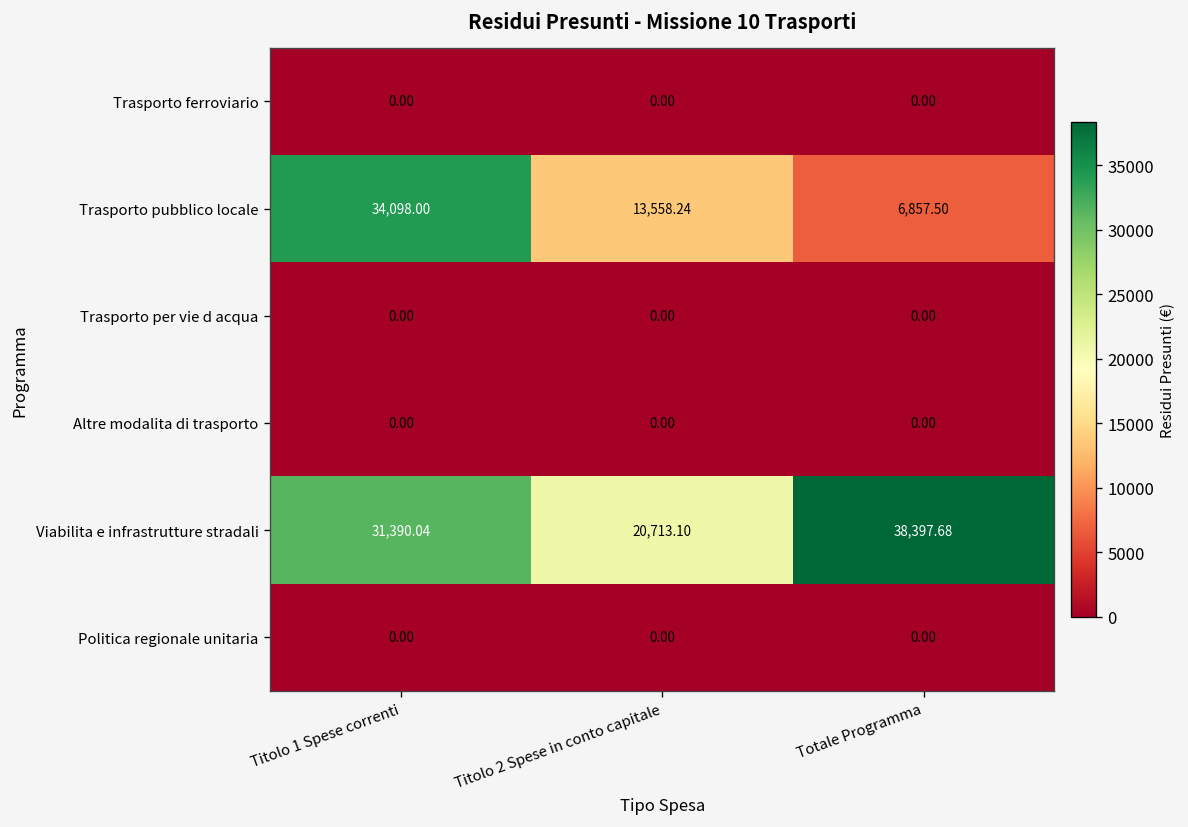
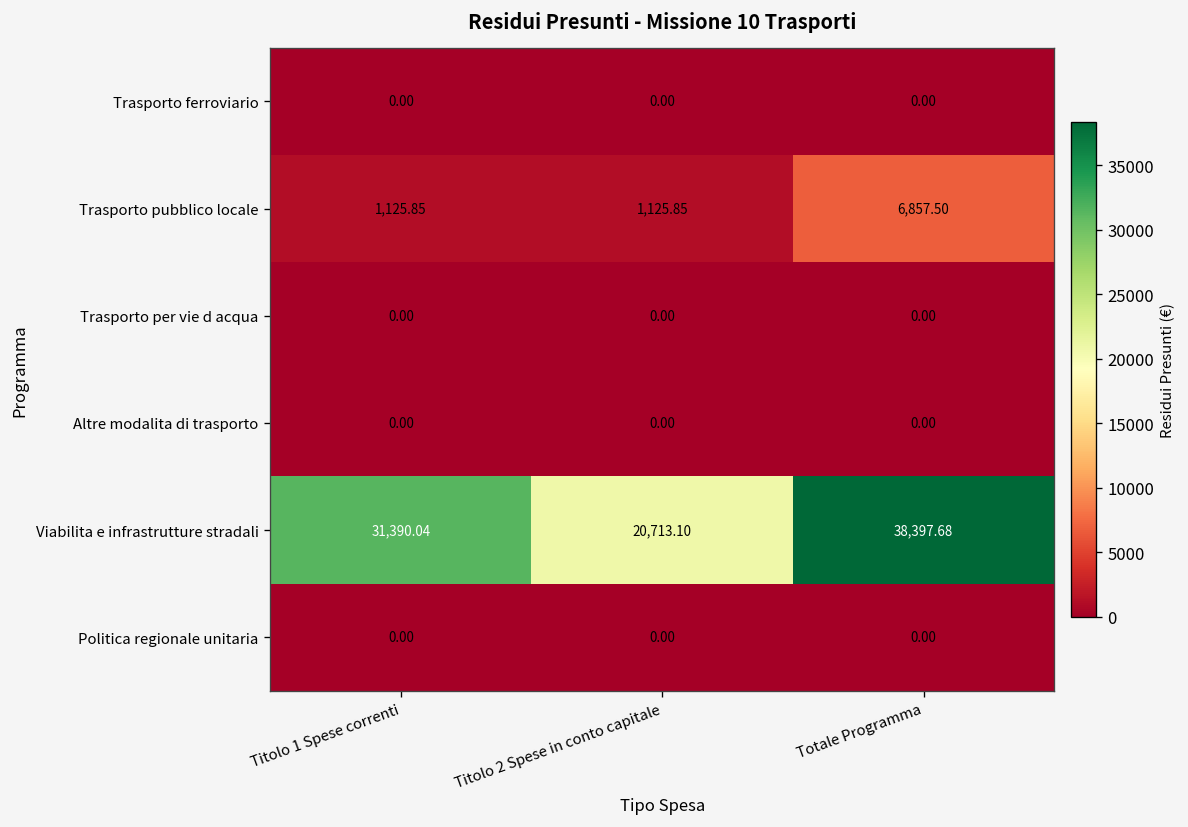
  {
    "Trasporto ferroviario": {
      "Titolo 1 Spese correnti": "0.00",
      "Titolo 2 Spese in conto capitale": "0.00",
      "Totale Programma": "0.00"
    },
    "Trasporto pubblico locale": {
-     "Titolo 1 Spese correnti": "34,098.00",
-     "Titolo 2 Spese in conto capitale": "13,558.24",
+     "Titolo 1 Spese correnti": "1,125.85",
+     "Titolo 2 Spese in conto capitale": "1,125.85",
      "Totale Programma": "6,857.50"
    },
    "Trasporto per vie d acqua": {
      "Titolo 1 Spese correnti": "0.00",
      "Titolo 2 Spese in conto capitale": "0.00",
      "Totale Programma": "0.00"
    },
    "Altre modalita di trasporto": {
      "Titolo 1 Spese correnti": "0.00",
      "Titolo 2 Spese in conto capitale": "0.00",
      "Totale Programma": "0.00"
    },
    "Viabilita e infrastrutture stradali": {
      "Titolo 1 Spese correnti": "31,390.04",
      "Titolo 2 Spese in conto capitale": "20,713.10",
      "Totale Programma": "38,397.68"
    },
    "Politica regionale unitaria": {
      "Titolo 1 Spese correnti": "0.00",
      "Titolo 2 Spese in conto capitale": "0.00",
      "Totale Programma": "0.00"
    }
  }
